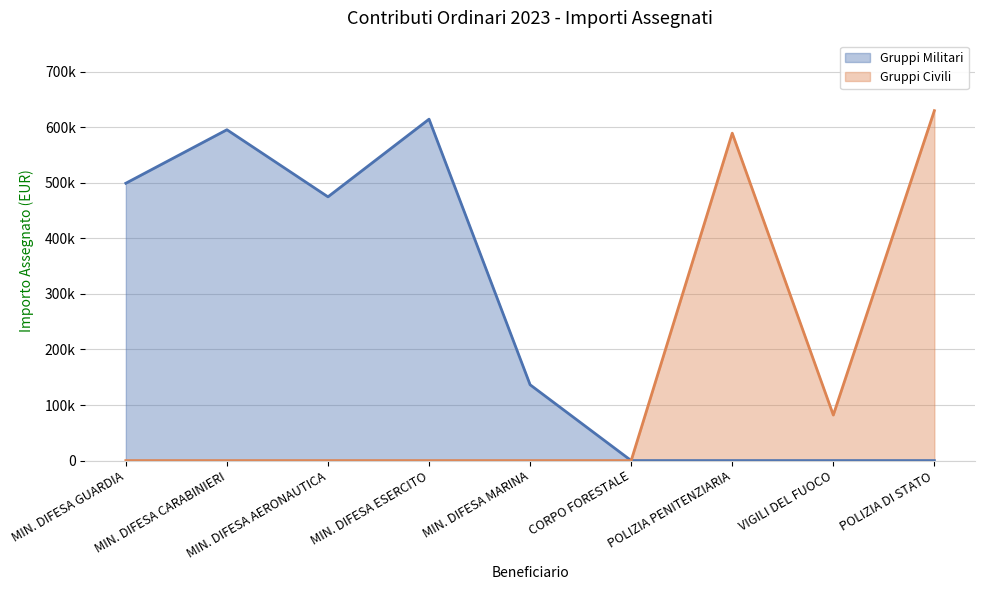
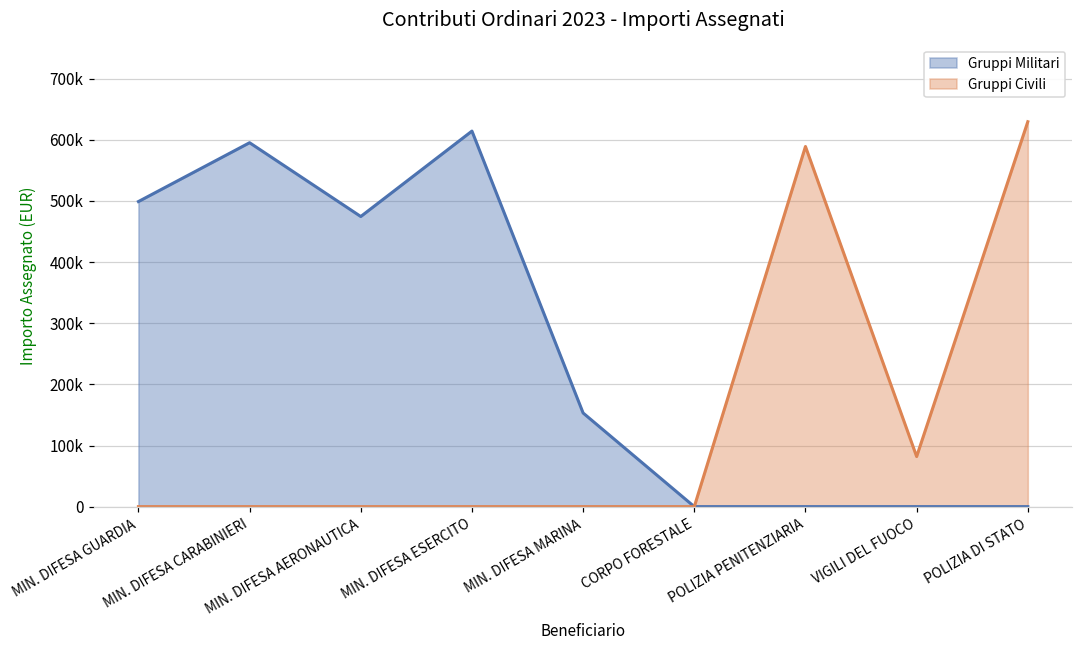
  {
    "Gruppi Militari": {
      "MIN. DIFESA GUARDIA": 500000,
      "MIN. DIFESA CARABINIERI": 600000,
      "MIN. DIFESA AERONAUTICA": 470000,
      "MIN. DIFESA ESERCITO": 610000,
-     "MIN. DIFESA MARINA": 140000,
+     "MIN. DIFESA MARINA": 150000,
      "POLIZIA PENITENZIARIA": 0,
      "VIGILI DEL FUOCO": 0,
      "POLIZIA DI STATO": 0
    },
    "Gruppi Civili": {
      "MIN. DIFESA GUARDIA": 0,
      "MIN. DIFESA CARABINIERI": 0,
      "MIN. DIFESA AERONAUTICA": 0,
      "MIN. DIFESA ESERCITO": 0,
      "MIN. DIFESA MARINA": 0,
      "POLIZIA PENITENZIARIA": 590000,
      "VIGILI DEL FUOCO": 80000,
      "POLIZIA DI STATO": 630000
    }
  }
